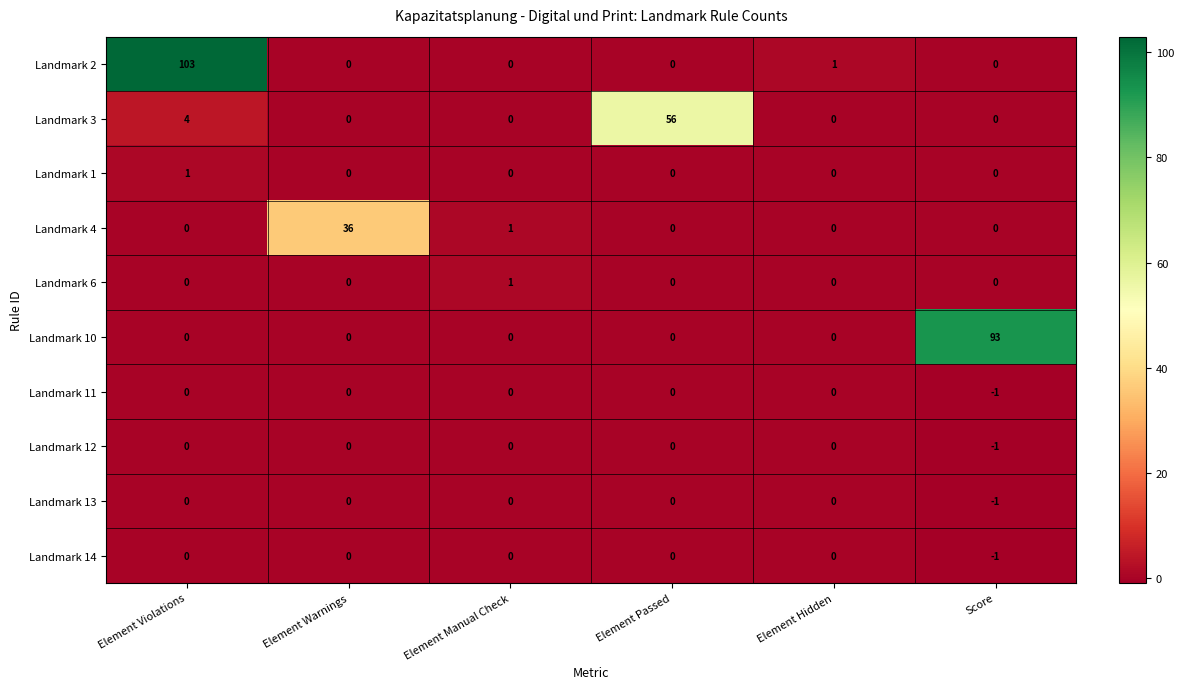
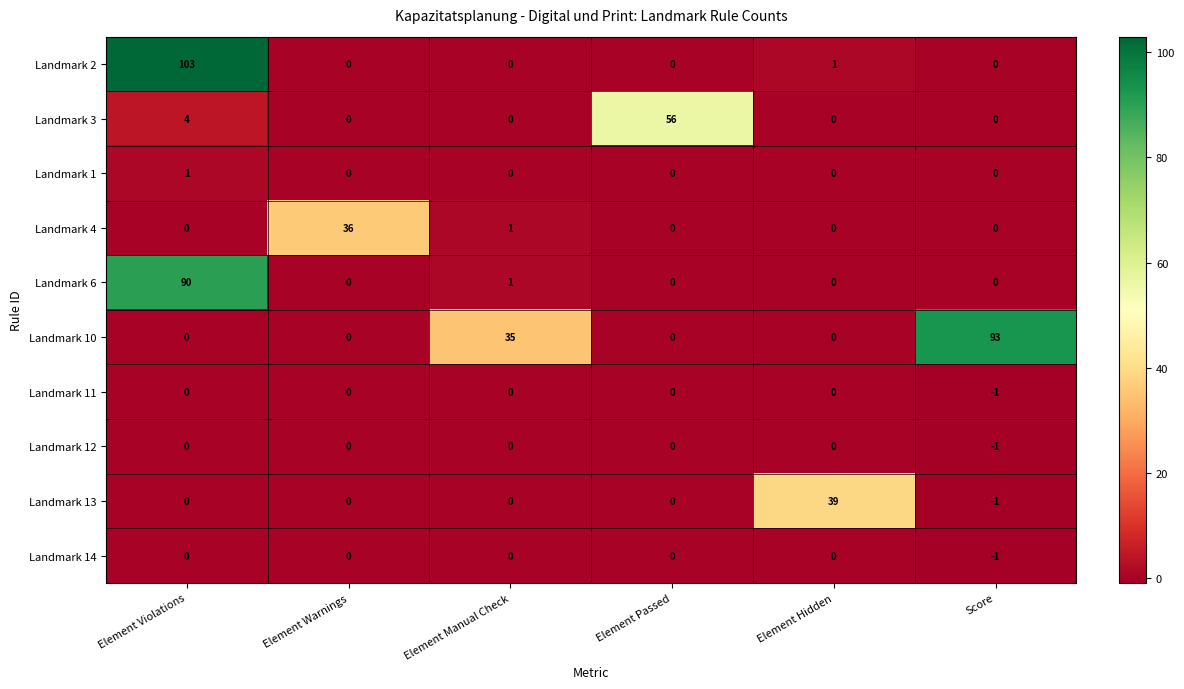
  {
    "Landmark 2": {
      "Element Violations": 103,
      "Element Warnings": 0,
      "Element Manual Check": 0,
      "Element Passed": 0,
      "Element Hidden": 1,
      "Score": 0
    },
    "Landmark 3": {
      "Element Violations": 4,
      "Element Warnings": 0,
      "Element Manual Check": 0,
      "Element Passed": 56,
      "Element Hidden": 0,
      "Score": 0
    },
    "Landmark 1": {
      "Element Violations": 1,
      "Element Warnings": 0,
      "Element Manual Check": 0,
      "Element Passed": 0,
      "Element Hidden": 0,
      "Score": 0
    },
    "Landmark 4": {
      "Element Violations": 0,
      "Element Warnings": 36,
      "Element Manual Check": 1,
      "Element Passed": 0,
      "Element Hidden": 0,
      "Score": 0
    },
    "Landmark 6": {
-     "Element Violations": 0,
+     "Element Violations": 90,
      "Element Warnings": 0,
      "Element Manual Check": 1,
      "Element Passed": 0,
      "Element Hidden": 0,
      "Score": 0
    },
    "Landmark 10": {
      "Element Violations": 0,
      "Element Warnings": 0,
-     "Element Manual Check": 0,
+     "Element Manual Check": 35,
      "Element Passed": 0,
      "Element Hidden": 0,
      "Score": 93
    },
    "Landmark 11": {
      "Element Violations": 0,
      "Element Warnings": 0,
      "Element Manual Check": 0,
      "Element Passed": 0,
      "Element Hidden": 0,
      "Score": -1
    },
    "Landmark 12": {
      "Element Violations": 0,
      "Element Warnings": 0,
      "Element Manual Check": 0,
      "Element Passed": 0,
      "Element Hidden": 0,
      "Score": -1
    },
    "Landmark 13": {
      "Element Violations": 0,
      "Element Warnings": 0,
      "Element Manual Check": 0,
      "Element Passed": 0,
-     "Element Hidden": 0,
+     "Element Hidden": 39,
      "Score": -1
    },
    "Landmark 14": {
      "Element Violations": 0,
      "Element Warnings": 0,
      "Element Manual Check": 0,
      "Element Passed": 0,
      "Element Hidden": 0,
      "Score": -1
    }
  }
